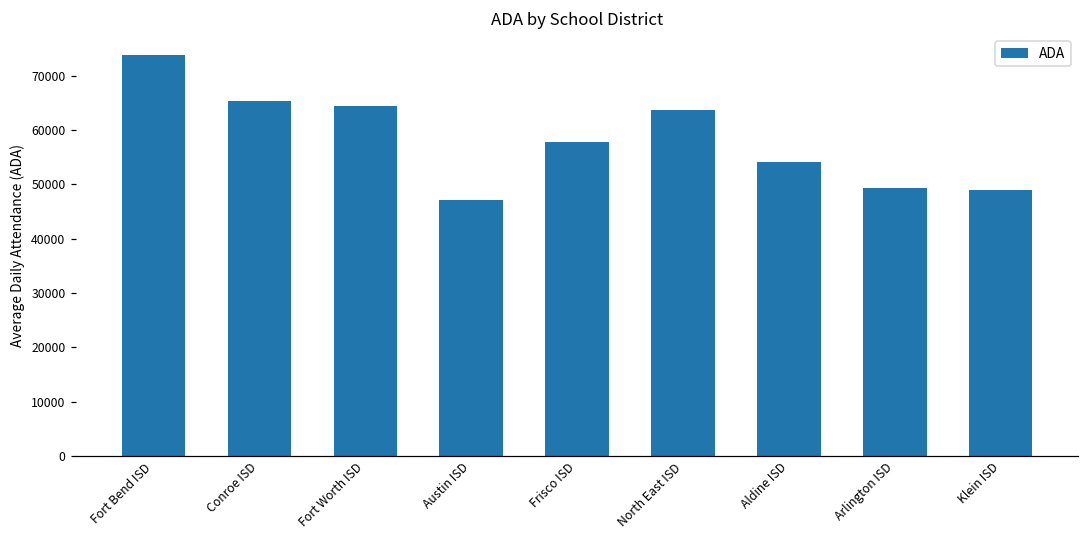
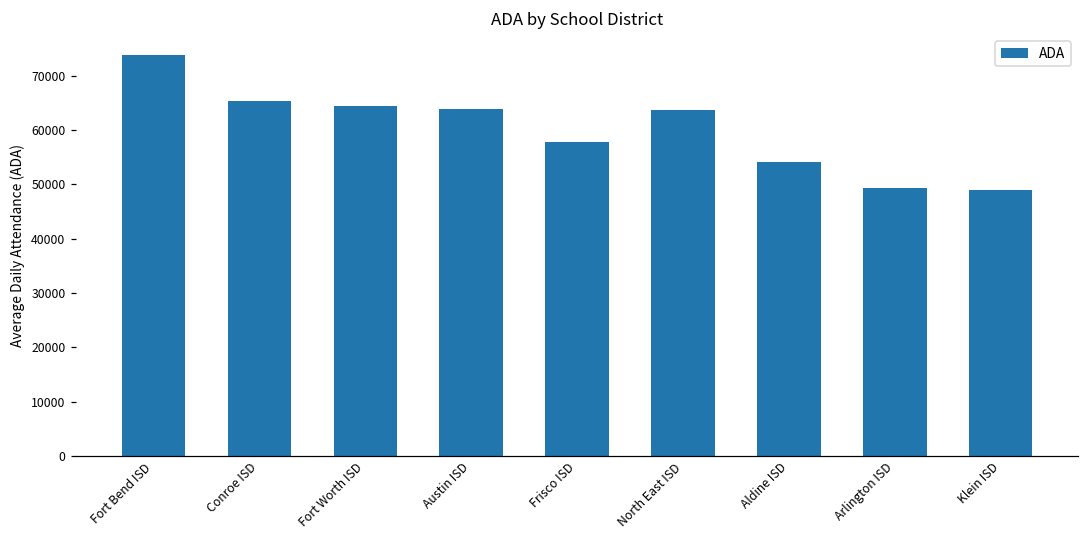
  {
    "Fort Bend ISD": 74000,
    "Conroe ISD": 65000,
    "Fort Worth ISD": 64000,
-   "Austin ISD": 47000,
+   "Austin ISD": 64000,
    "Frisco ISD": 58000,
    "North East ISD": 64000,
    "Aldine ISD": 54000,
    "Arlington ISD": 49000,
    "Klein ISD": 49000
  }
